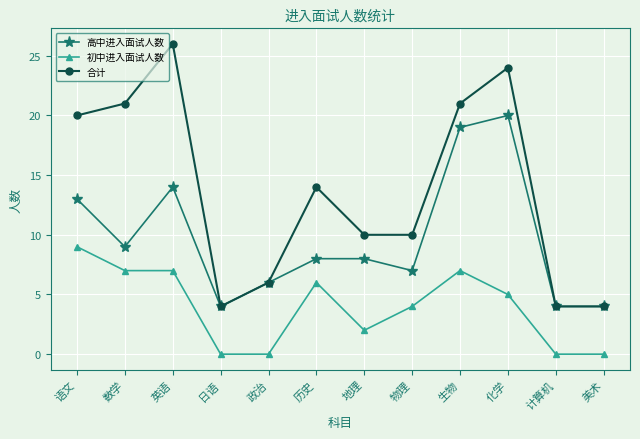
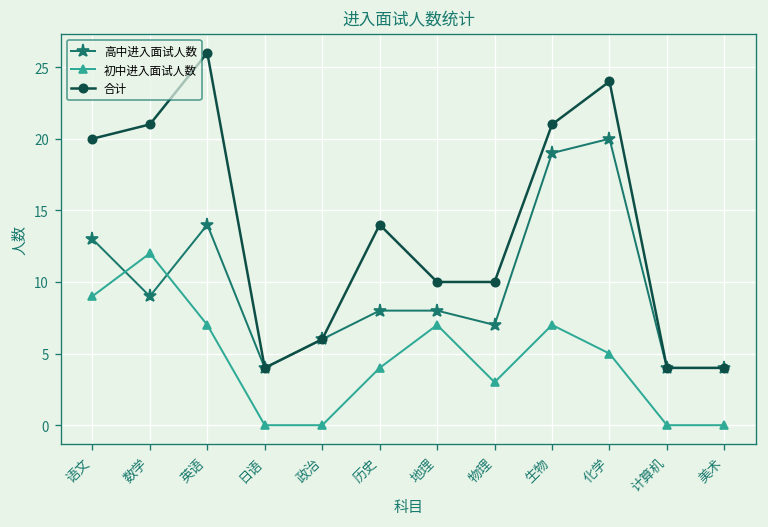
  {
    "初中进入面试人数": {
      "语文": 9,
-     "数学": 7,
+     "数学": 12,
      "英语": 7,
      "日语": 0,
      "政治": 0,
-     "历史": 6,
-     "地理": 2,
-     "物理": 4,
+     "历史": 4,
+     "地理": 7,
+     "物理": 3,
      "生物": 7,
      "化学": 5,
      "计算机": 0,
      "美术": 0
    }
  }
